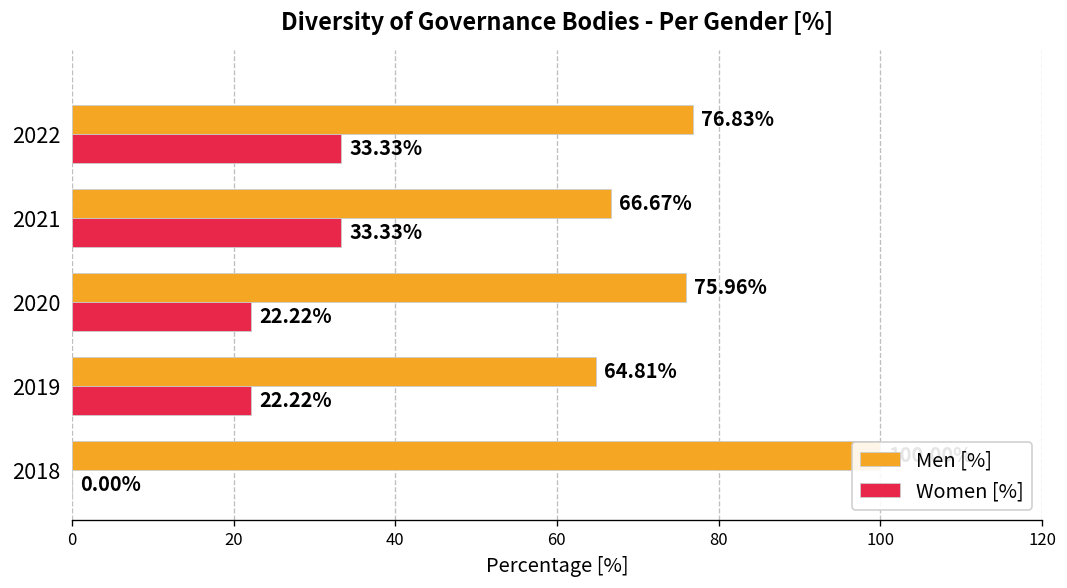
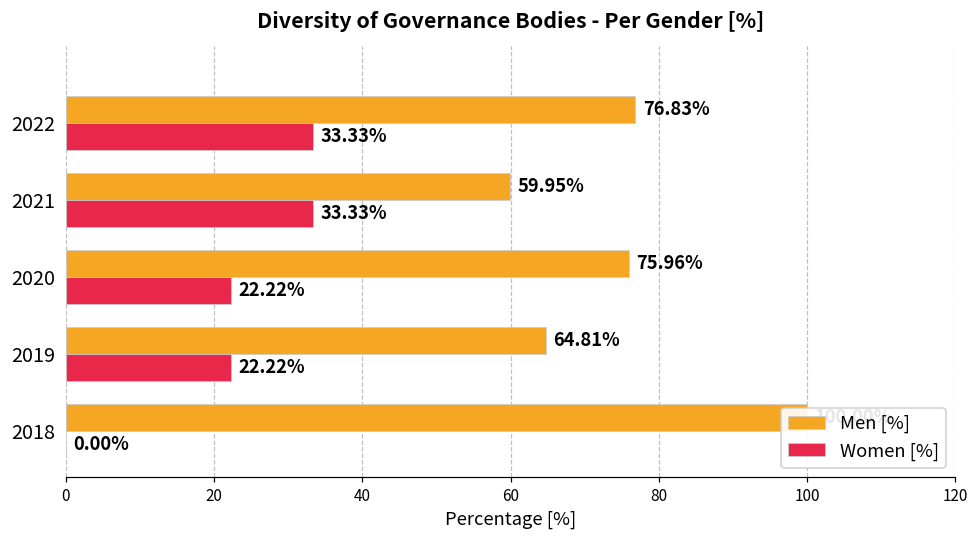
  {
    "Men [%]": {
      "2022": "76.83%",
-     "2021": "66.67%",
+     "2021": "59.95%",
      "2020": "75.96%",
      "2019": "64.81%"
    },
    "Women [%]": {
      "2022": "33.33%",
      "2021": "33.33%",
      "2020": "22.22%",
      "2019": "22.22%",
      "2018": "0.00%"
    }
  }
